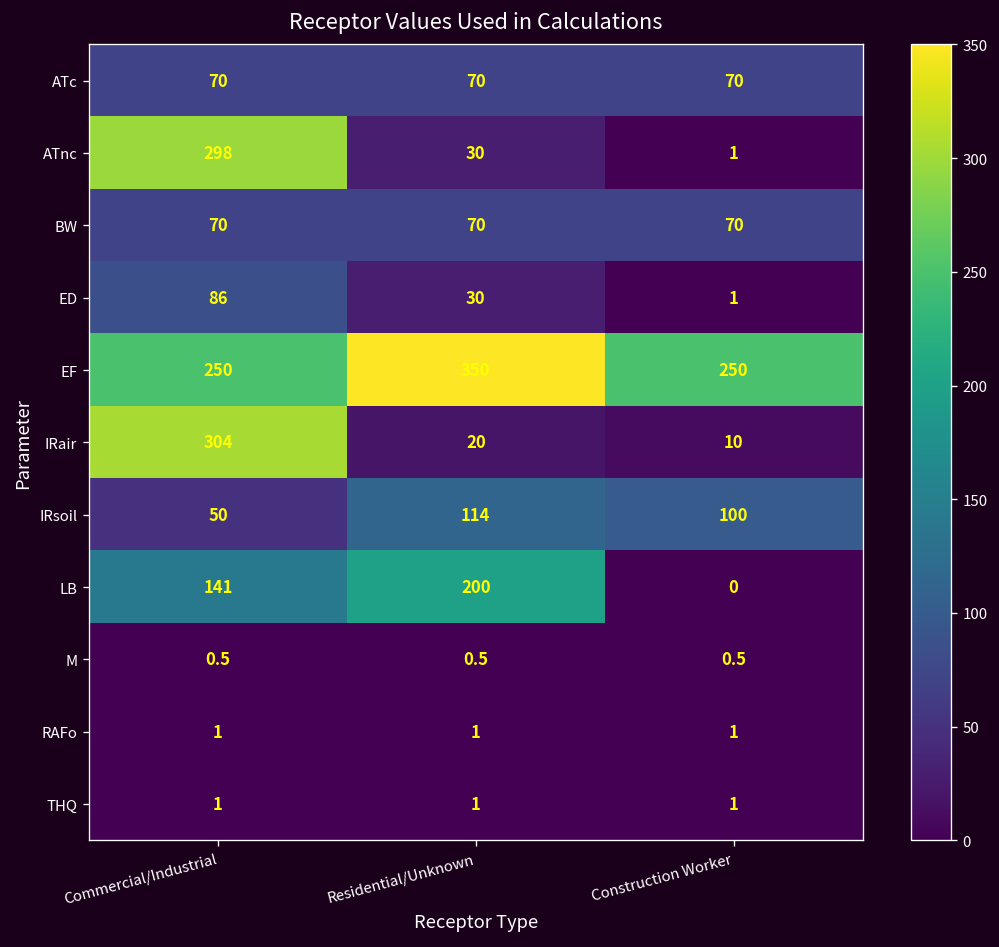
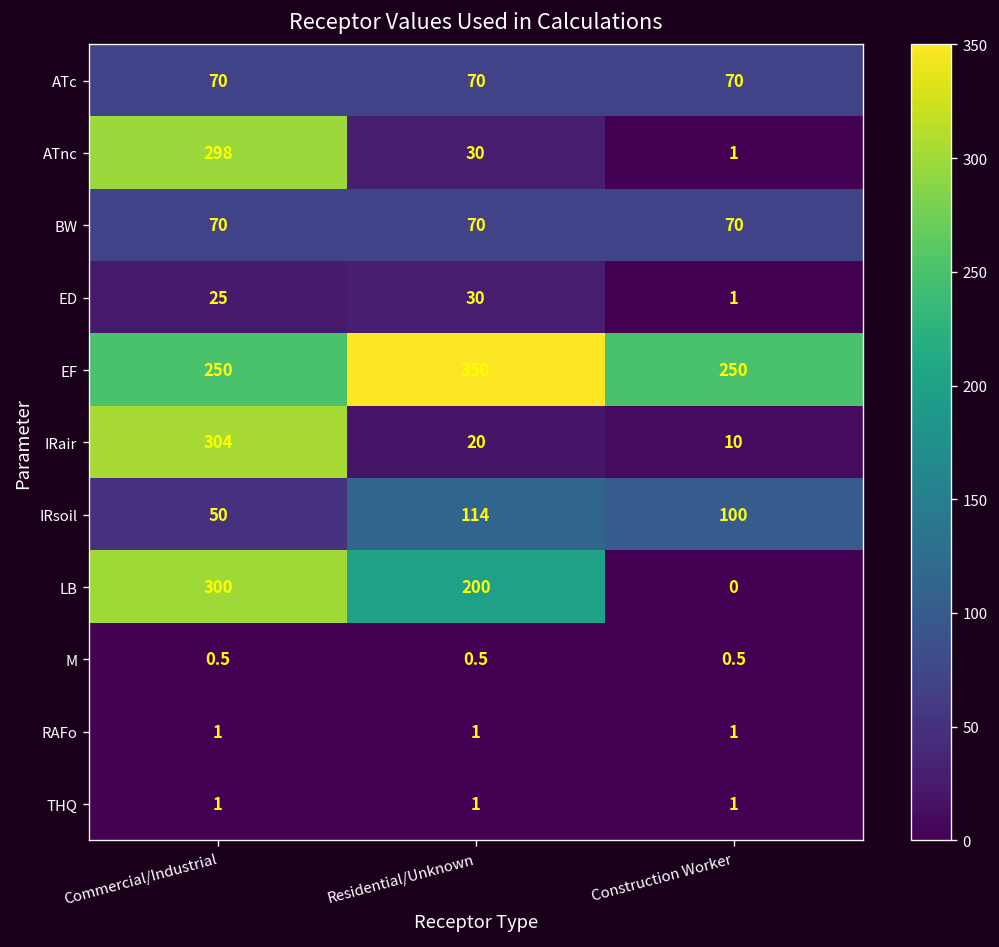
  {
    "ATc": {
      "Commercial/Industrial": 70,
      "Residential/Unknown": 70,
      "Construction Worker": 70
    },
    "ATnc": {
      "Commercial/Industrial": 298,
      "Residential/Unknown": 30,
      "Construction Worker": 1
    },
    "BW": {
      "Commercial/Industrial": 70,
      "Residential/Unknown": 70,
      "Construction Worker": 70
    },
    "ED": {
-     "Commercial/Industrial": 86,
+     "Commercial/Industrial": 25,
      "Residential/Unknown": 30,
      "Construction Worker": 1
    },
    "EF": {
      "Commercial/Industrial": 250,
      "Construction Worker": 250
    },
    "IRair": {
      "Commercial/Industrial": 304,
      "Residential/Unknown": 20,
      "Construction Worker": 10
    },
    "IRsoil": {
      "Commercial/Industrial": 50,
      "Residential/Unknown": 114,
      "Construction Worker": 100
    },
    "LB": {
-     "Commercial/Industrial": 141,
+     "Commercial/Industrial": 300,
      "Residential/Unknown": 200,
      "Construction Worker": 0
    },
    "M": {
      "Commercial/Industrial": 0.5,
      "Residential/Unknown": 0.5,
      "Construction Worker": 0.5
    },
    "RAFo": {
      "Commercial/Industrial": 1,
      "Residential/Unknown": 1,
      "Construction Worker": 1
    },
    "THQ": {
      "Commercial/Industrial": 1,
      "Residential/Unknown": 1,
      "Construction Worker": 1
    }
  }
